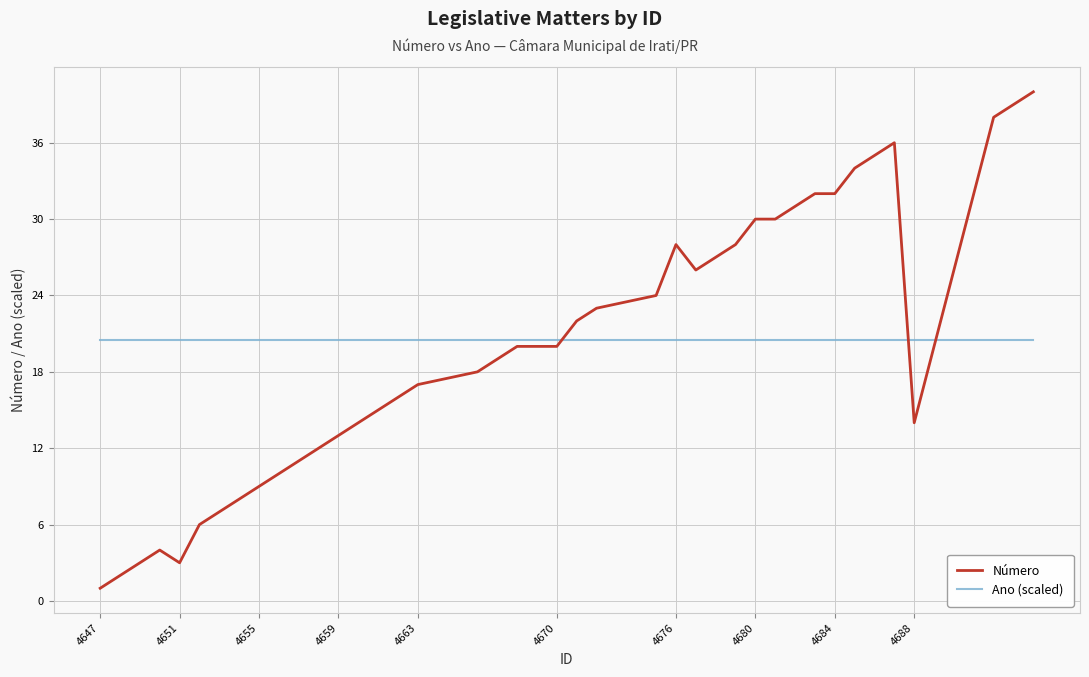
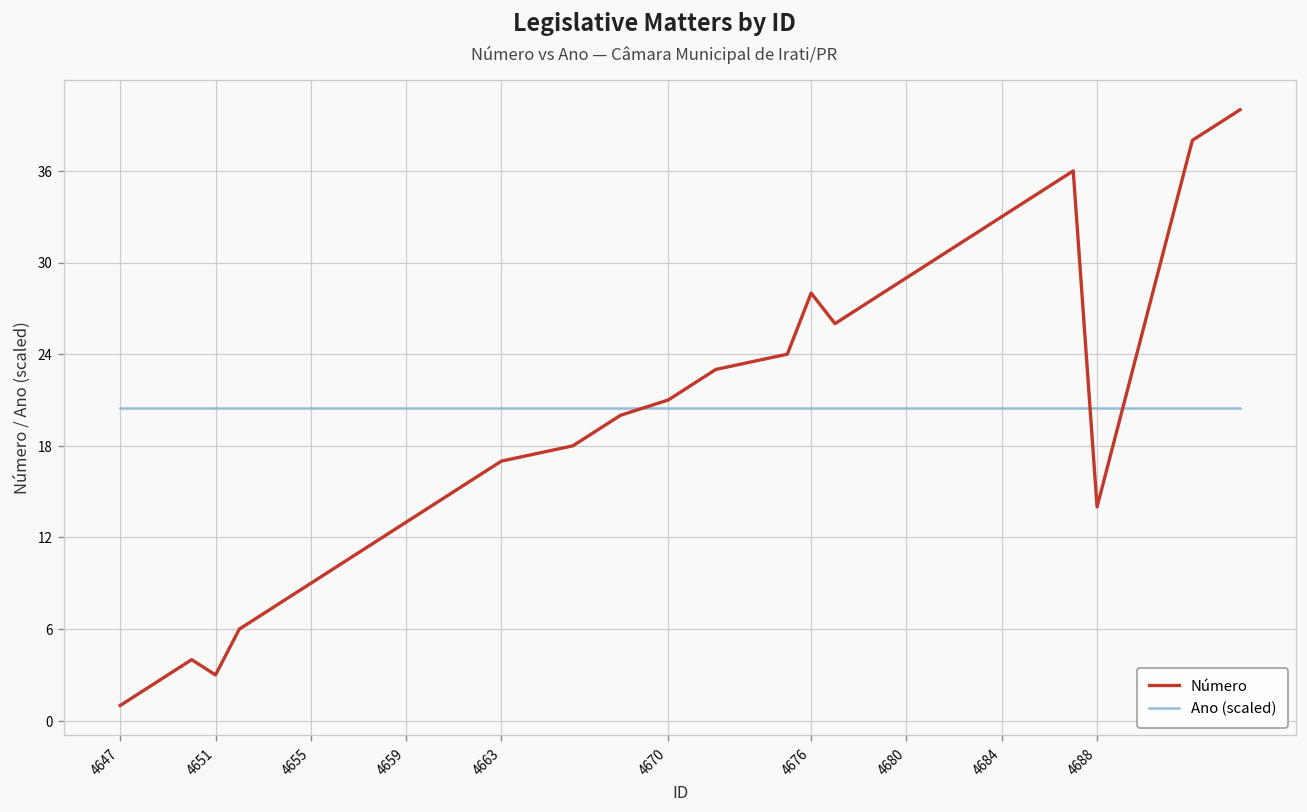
  {
    "Número": {
      "4647": 1,
      "4651": 3,
      "4655": 9,
      "4659": 13,
      "4663": 17,
-     "4670": 20,
+     "4670": 21,
      "4676": 28,
-     "4680": 30,
-     "4684": 32,
+     "4680": 29,
+     "4684": 33,
      "4688": 14
    },
    "Ano (scaled)": {
      "4647": 20.5,
      "4651": 20.5,
      "4655": 20.5,
      "4659": 20.5,
      "4663": 20.5,
      "4670": 20.5,
      "4676": 20.5,
      "4680": 20.5,
      "4684": 20.5,
      "4688": 20.5
    }
  }
